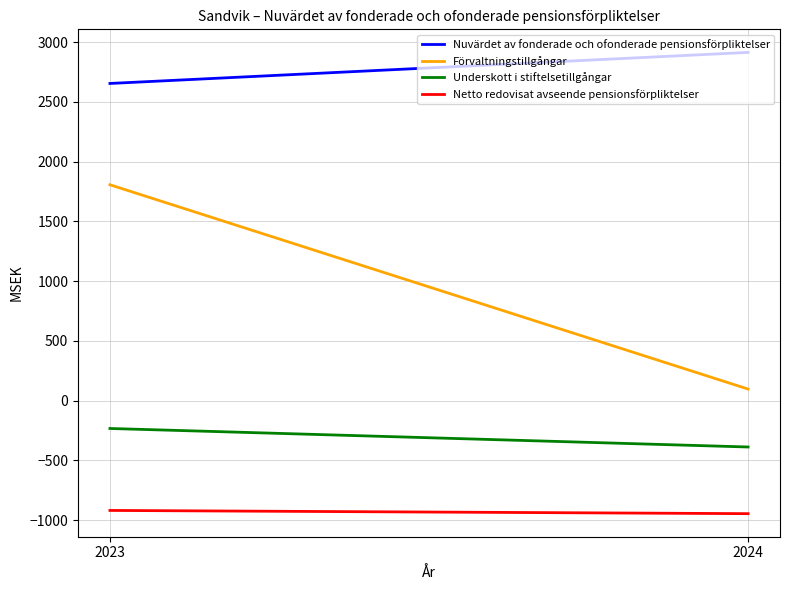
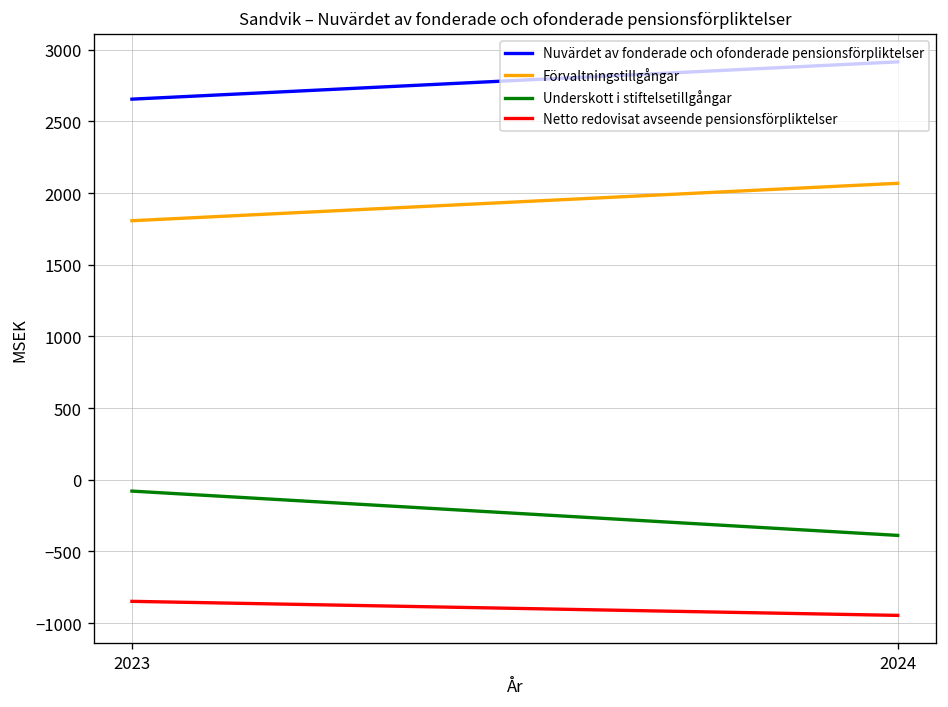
  {
    "Nuvärdet av fonderade och ofonderade pensionsförpliktelser": {
      "2023": 2660
    },
    "Förvaltningstillgångar": {
      "2023": 1810,
-     "2024": 100
+     "2024": 2070
    },
    "Underskott i stiftelsetillgångar": {
-     "2023": -230,
+     "2023": -80,
      "2024": -390
    },
    "Netto redovisat avseende pensionsförpliktelser": {
-     "2023": -920,
+     "2023": -850,
      "2024": -950
    }
  }
